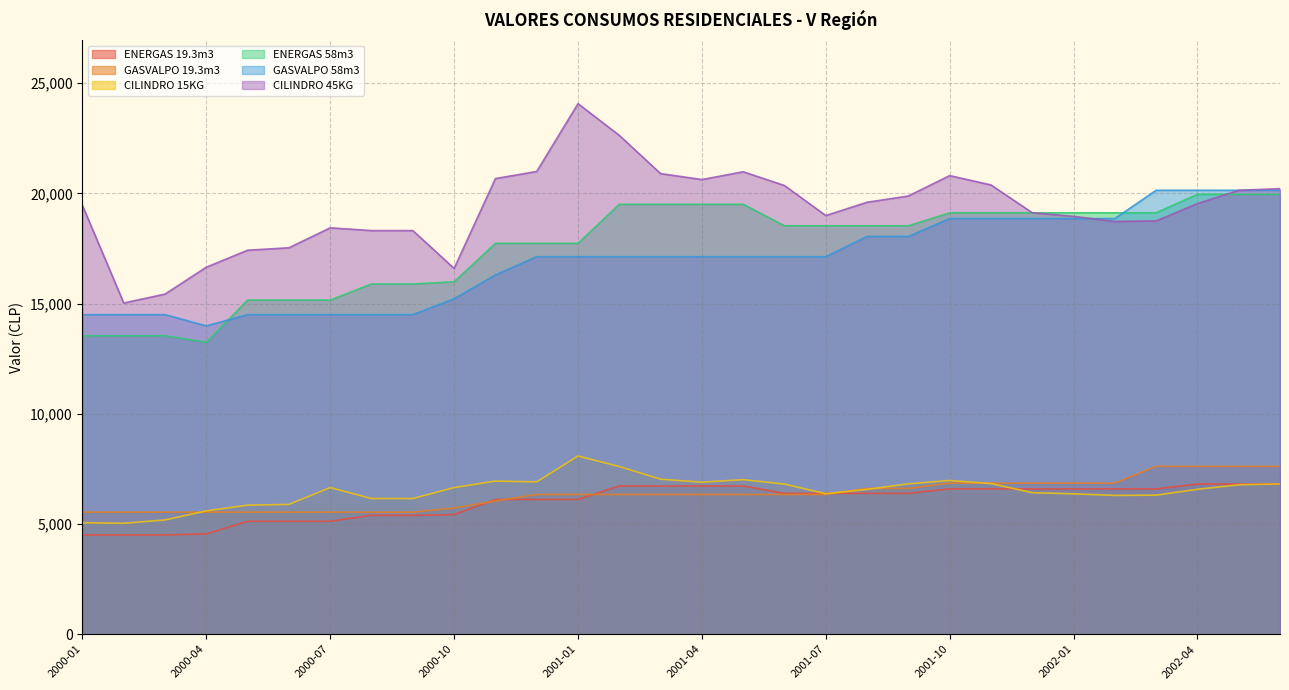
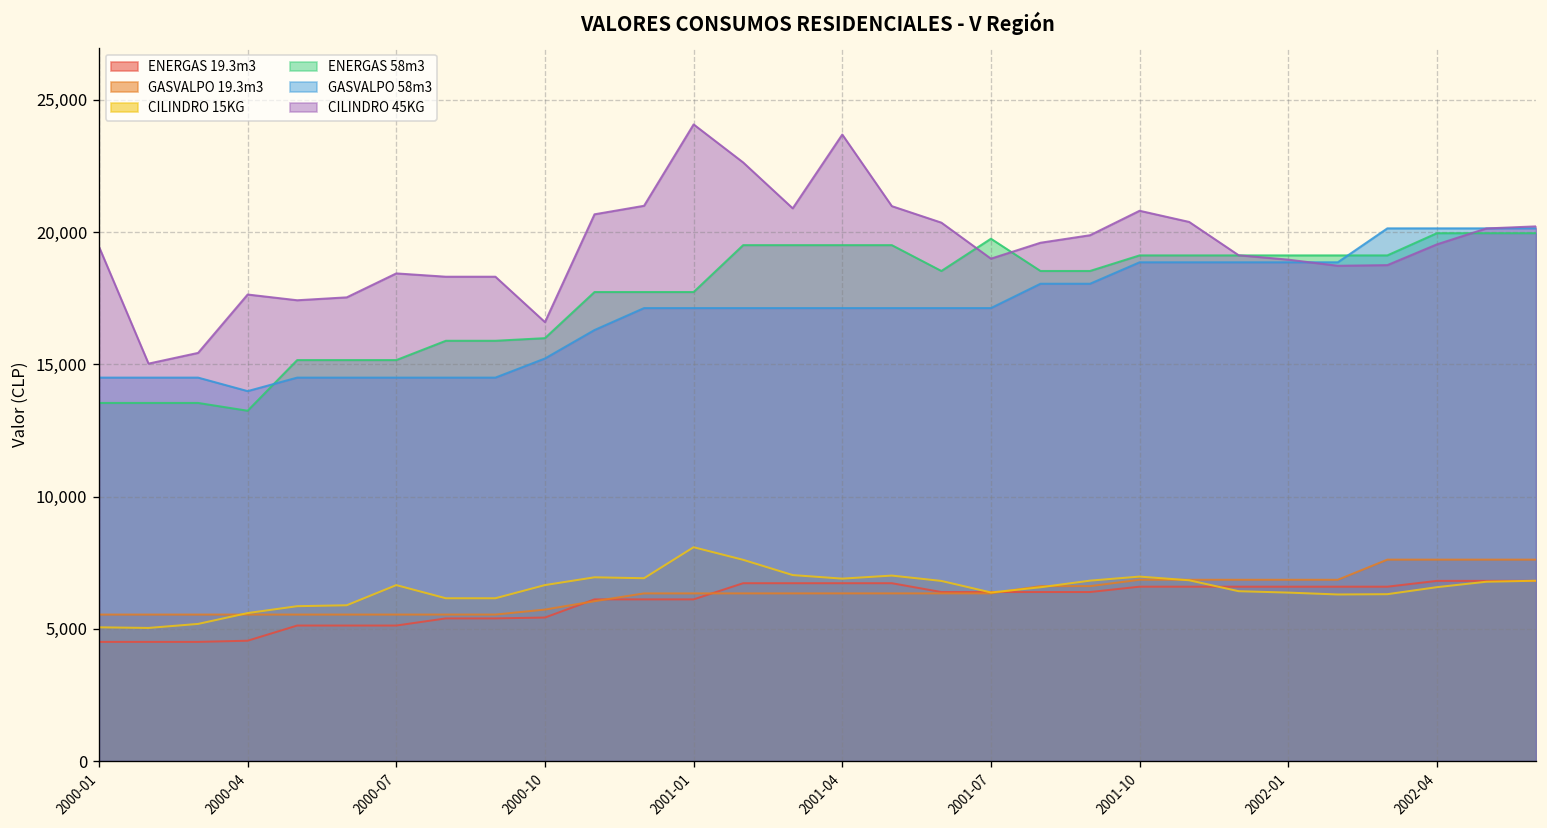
  {
    "CILINDRO 15KG": {
      "2000-01": "5,100",
      "2000-07": "6,700",
      "2000-10": "6,700",
      "2001-01": "8,100",
      "2001-04": "6,900",
      "2001-10": "7,000",
      "2002-01": "6,400",
      "2002-04": "6,600"
    },
    "ENERGAS 58m3": {
      "2000-01": "13,500",
      "2000-04": "13,200",
      "2000-07": "15,200",
      "2000-10": "16,000",
      "2001-01": "17,700",
      "2001-04": "19,500",
-     "2001-07": "18,500",
+     "2001-07": "19,700",
      "2001-10": "19,100",
      "2002-01": "19,100",
      "2002-04": "20,000"
    },
    "GASVALPO 58m3": {
      "2000-01": "14,500",
      "2000-04": "14,000",
      "2000-07": "14,500",
      "2000-10": "15,200",
      "2001-01": "17,100",
      "2001-04": "17,100",
      "2001-07": "17,100",
      "2001-10": "18,900",
      "2002-04": "20,100"
    },
    "CILINDRO 45KG": {
      "2000-01": "19,400",
-     "2000-04": "16,600",
+     "2000-04": "17,600",
      "2000-07": "18,400",
      "2000-10": "16,600",
      "2001-01": "24,100",
-     "2001-04": "20,600",
+     "2001-04": "23,700",
      "2001-07": "19,000",
      "2001-10": "20,800",
      "2002-04": "19,500"
    }
  }
